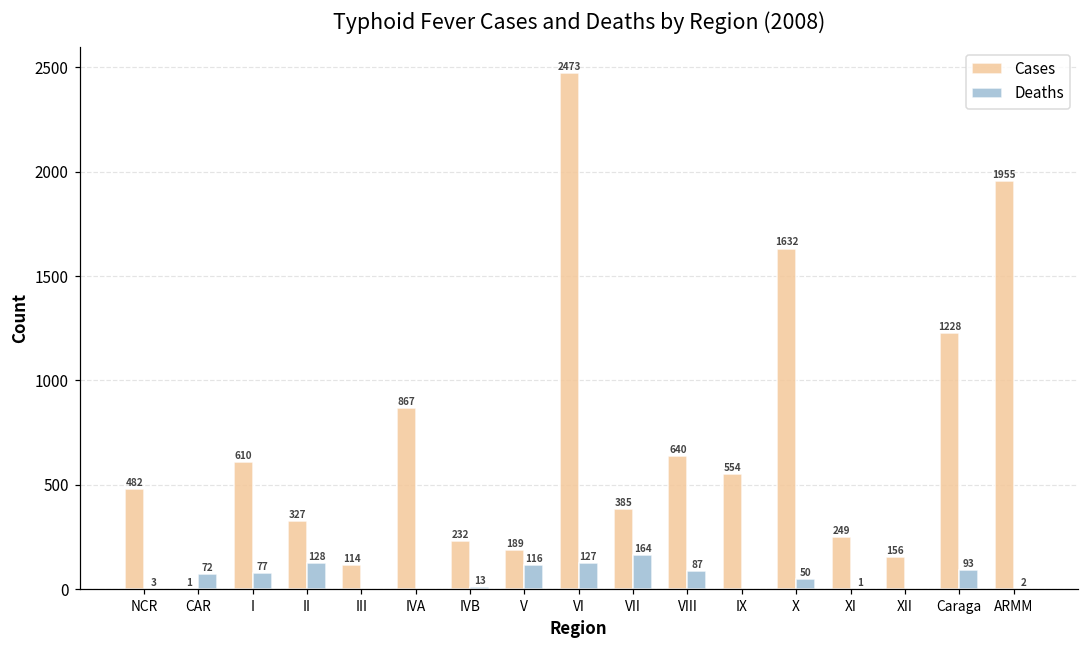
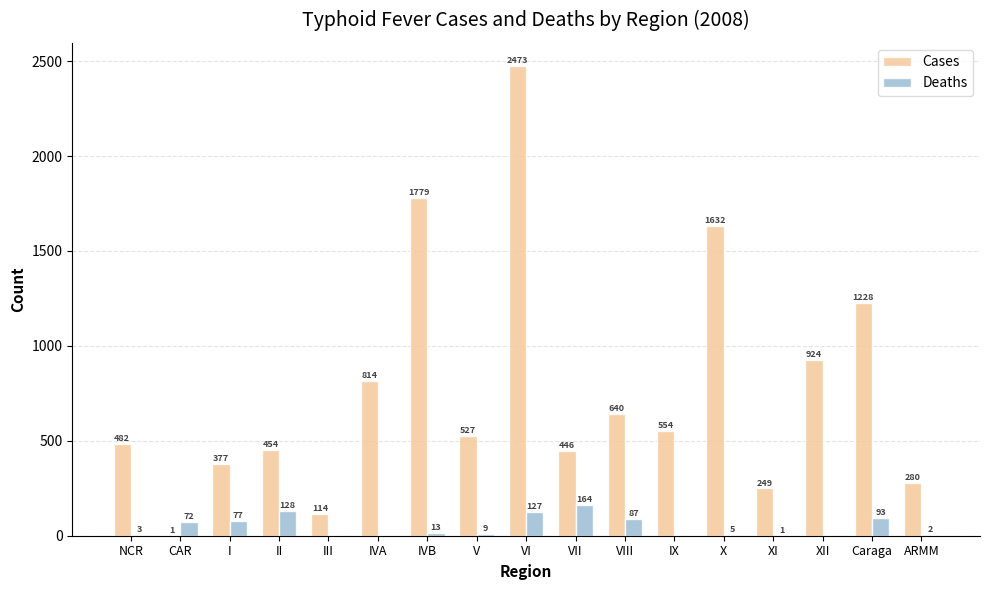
  {
    "Cases": {
      "NCR": 482,
      "CAR": 1,
-     "I": 610,
-     "II": 327,
+     "I": 377,
+     "II": 454,
      "III": 114,
-     "IVA": 867,
-     "IVB": 232,
-     "V": 189,
+     "IVA": 814,
+     "IVB": 1779,
+     "V": 527,
      "VI": 2473,
-     "VII": 385,
+     "VII": 446,
      "VIII": 640,
      "IX": 554,
      "X": 1632,
      "XI": 249,
-     "XII": 156,
+     "XII": 924,
      "Caraga": 1228,
-     "ARMM": 1955
+     "ARMM": 280
    },
    "Deaths": {
      "NCR": 3,
      "CAR": 72,
      "I": 77,
      "II": 128,
      "IVB": 13,
-     "V": 116,
+     "V": 9,
      "VI": 127,
      "VII": 164,
      "VIII": 87,
-     "X": 50,
+     "X": 5,
      "XI": 1,
      "Caraga": 93,
      "ARMM": 2
    }
  }
